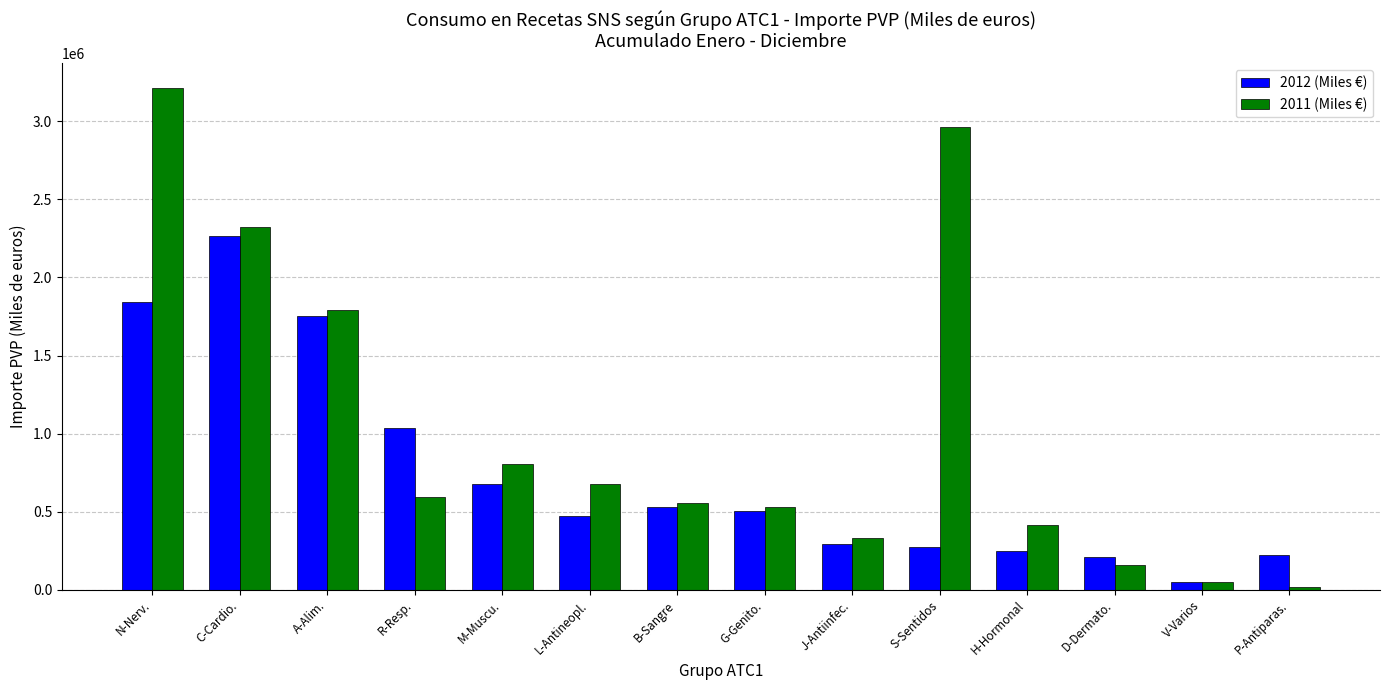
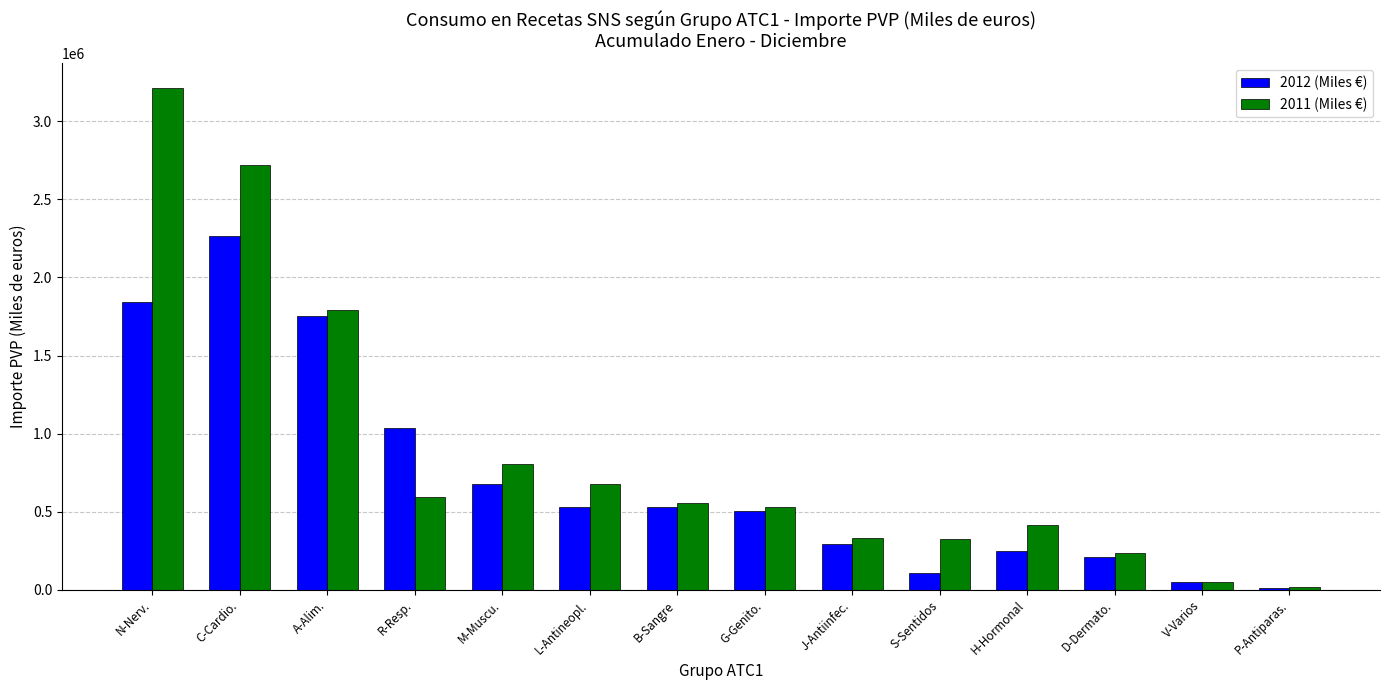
  {
    "2012 (Miles €)": {
      "N-Nerv.": 1850000,
      "C-Cardio.": 2270000,
      "A-Alim.": 1750000,
      "R-Resp.": 1040000,
      "M-Muscu.": 680000,
-     "L-Antineopl.": 470000,
+     "L-Antineopl.": 530000,
      "B-Sangre": 530000,
      "G-Genito.": 510000,
      "J-Antiinfec.": 290000,
-     "S-Sentidos": 270000,
+     "S-Sentidos": 110000,
      "H-Hormonal": 250000,
      "D-Dermato.": 210000,
      "V-Varios": 50000,
-     "P-Antiparas.": 220000
+     "P-Antiparas.": 10000
    },
    "2011 (Miles €)": {
      "N-Nerv.": 3210000,
-     "C-Cardio.": 2320000,
+     "C-Cardio.": 2720000,
      "A-Alim.": 1790000,
      "R-Resp.": 600000,
      "M-Muscu.": 800000,
      "L-Antineopl.": 680000,
      "B-Sangre": 550000,
      "G-Genito.": 530000,
      "J-Antiinfec.": 330000,
-     "S-Sentidos": 2960000,
+     "S-Sentidos": 330000,
      "H-Hormonal": 420000,
-     "D-Dermato.": 160000,
+     "D-Dermato.": 240000,
      "V-Varios": 50000
    }
  }
